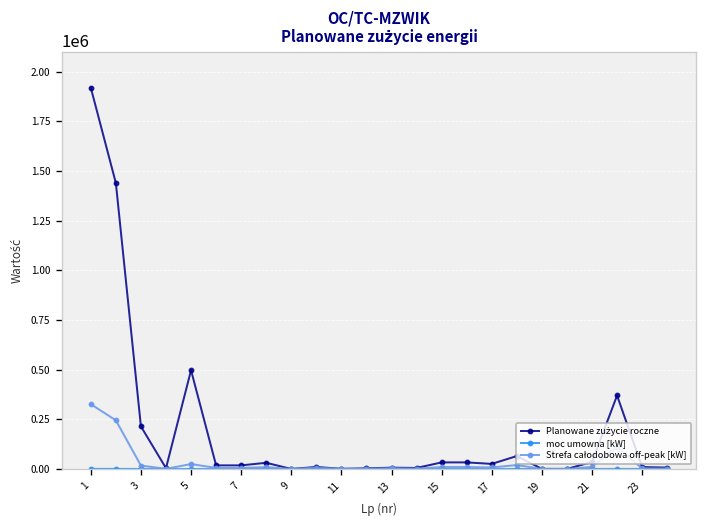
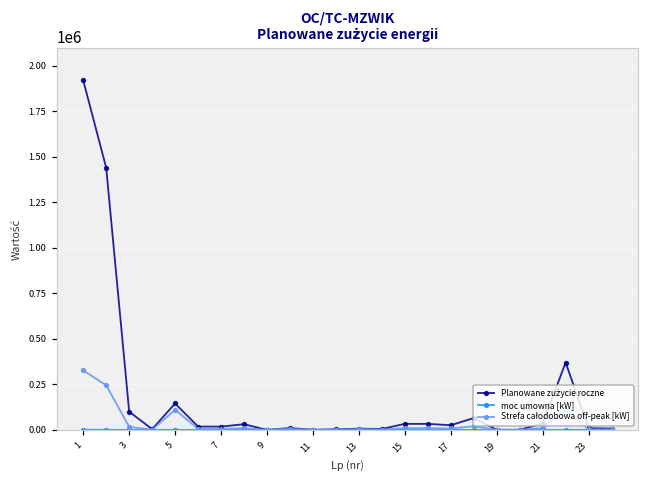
  {
    "Planowane zużycie roczne": {
      "1": 1920000,
-     "3": 210000,
-     "5": 500000,
+     "3": 100000,
+     "5": 150000,
      "15": 30000,
      "17": 30000
    },
    "moc umowna [kW]": {
      "1": 0,
      "3": 0,
      "5": 0
    },
    "Strefa całodobowa off-peak [kW]": {
      "1": 330000,
      "3": 20000,
-     "5": 20000
+     "5": 110000
    }
  }
